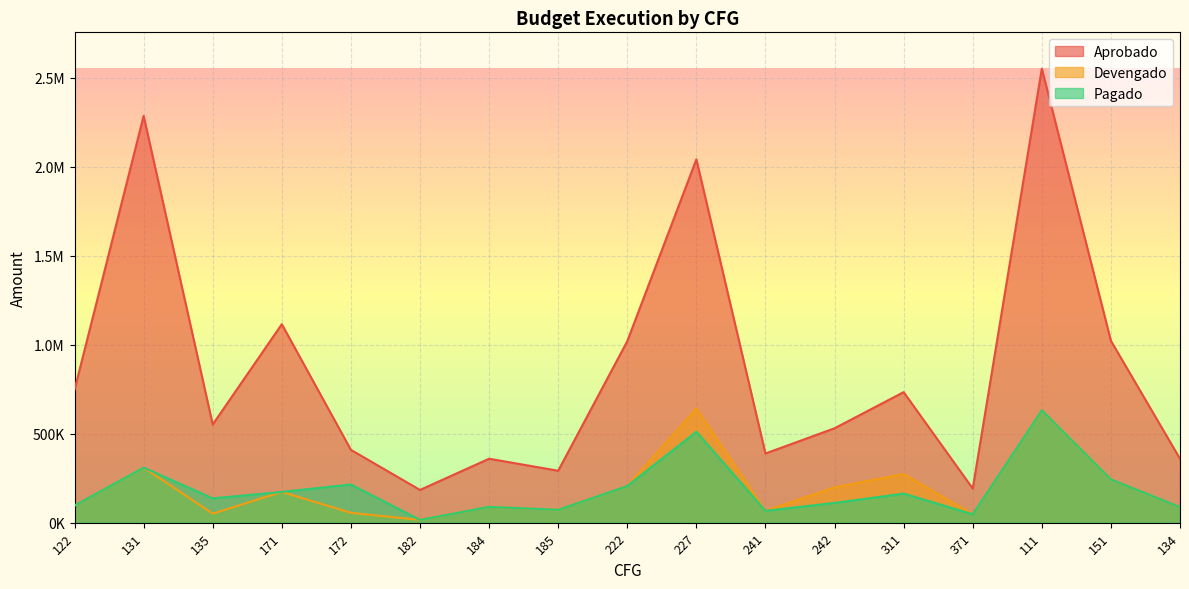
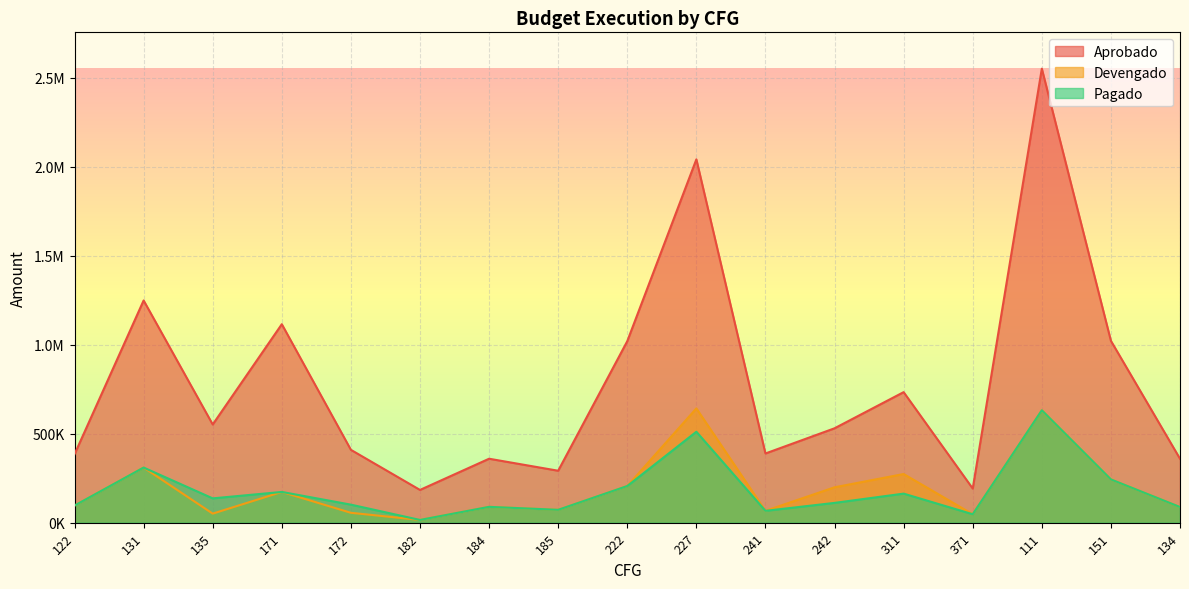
  {
    "Aprobado": {
-     "122": 750000,
-     "131": 2290000,
+     "122": 380000,
+     "131": 1250000,
      "135": 550000,
      "171": 1120000,
      "172": 410000,
      "182": 180000,
      "184": 360000,
      "185": 290000,
      "222": 1020000,
      "227": 2040000,
      "241": 390000,
      "242": 530000,
      "311": 730000,
      "371": 190000,
      "111": 2550000,
      "151": 1020000,
      "134": 360000
    },
    "Devengado": {
      "135": 50000,
      "172": 60000,
      "227": 640000,
      "242": 200000,
      "311": 270000
    },
    "Pagado": {
      "135": 140000,
-     "172": 210000,
+     "172": 100000,
      "227": 510000,
      "242": 110000,
      "311": 160000
    }
  }
